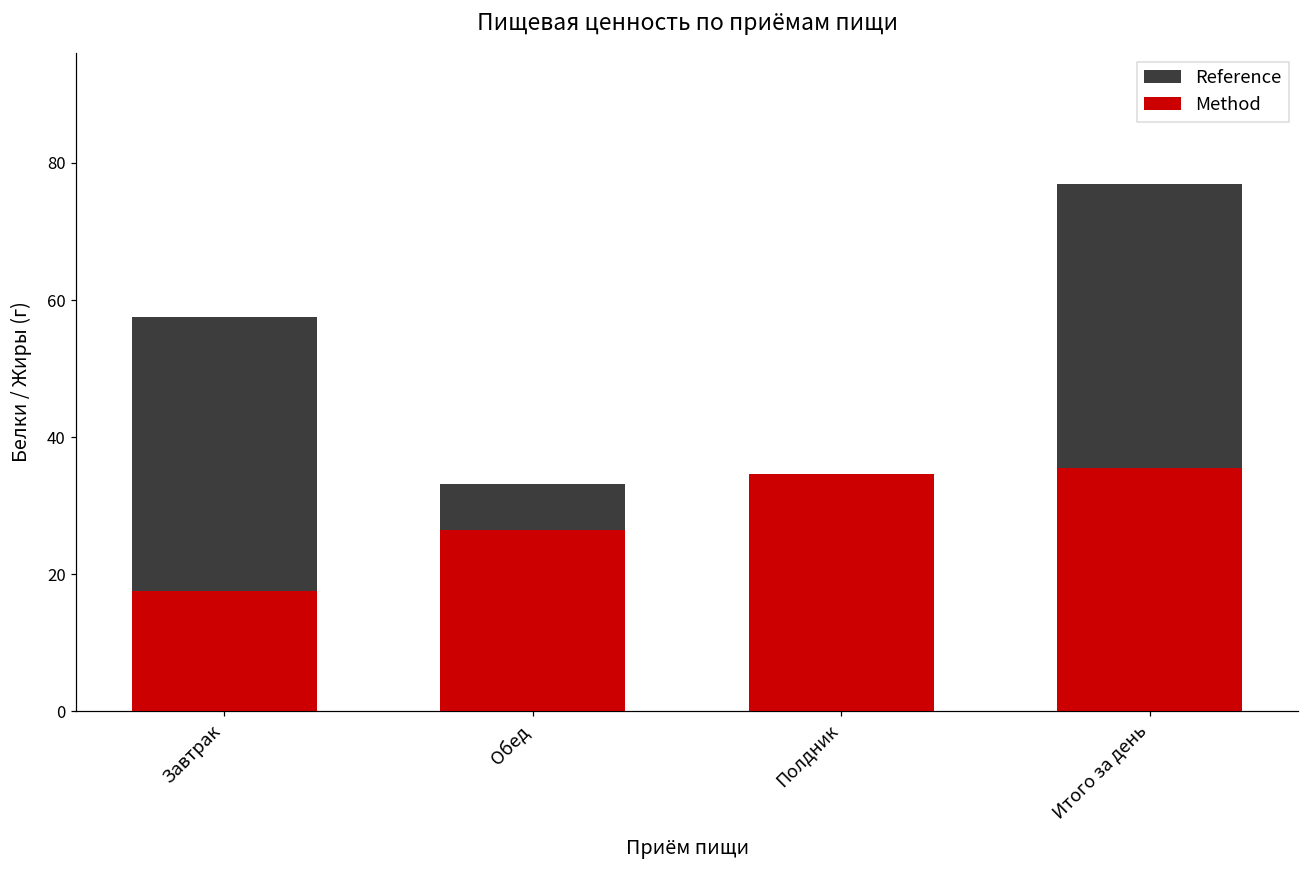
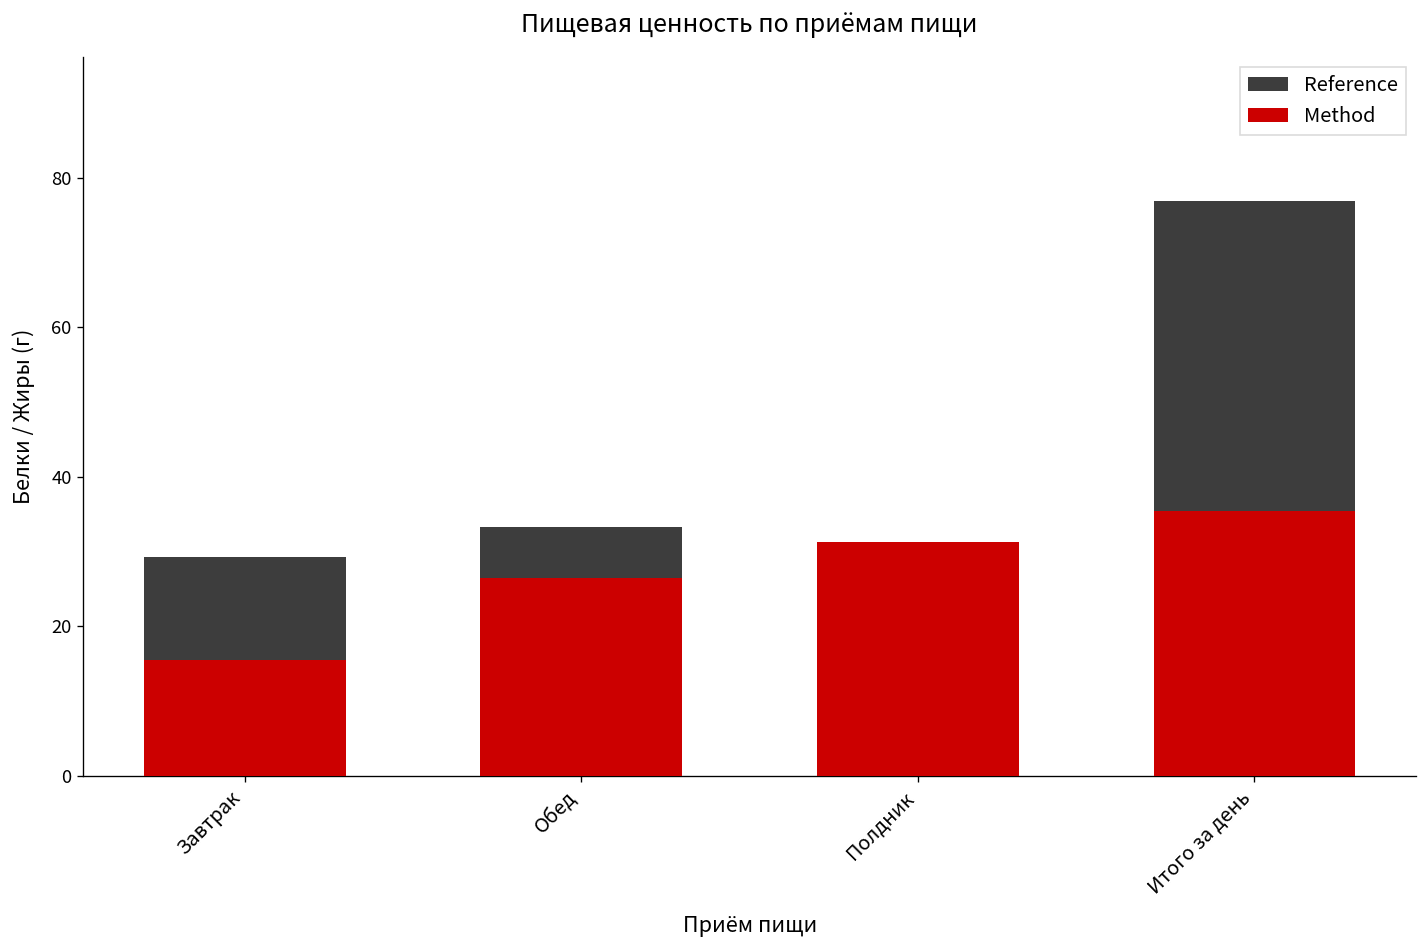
  {
    "Reference": {
-     "Завтрак": 58,
+     "Завтрак": 29,
      "Обед": 33,
      "Итого за день": 77
    },
    "Method": {
-     "Завтрак": 18,
-     "Полдник": 35
+     "Завтрак": 15,
+     "Полдник": 31
    }
  }
